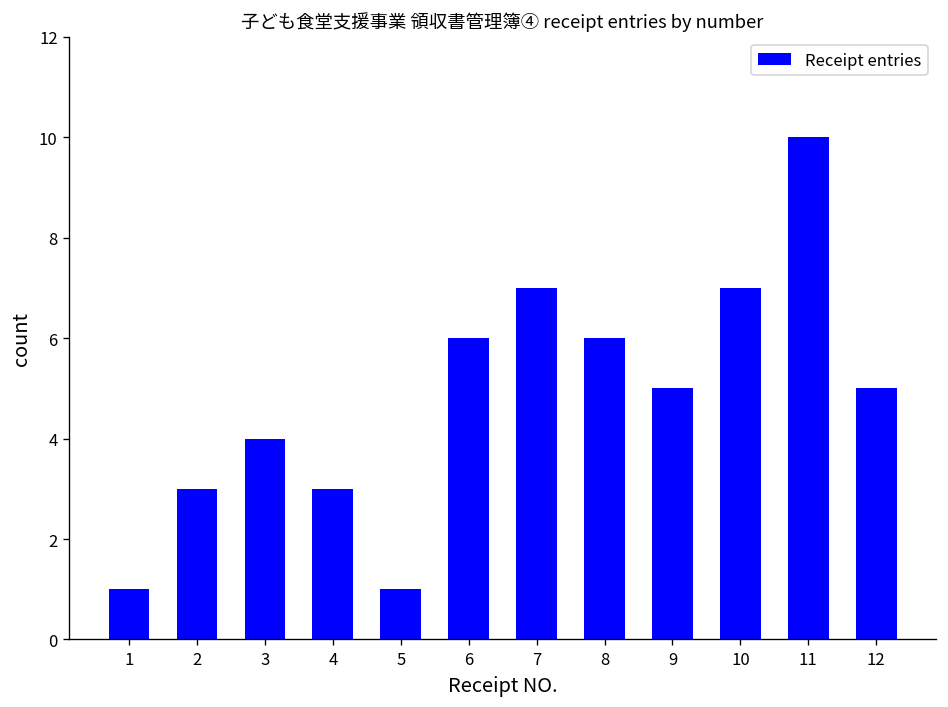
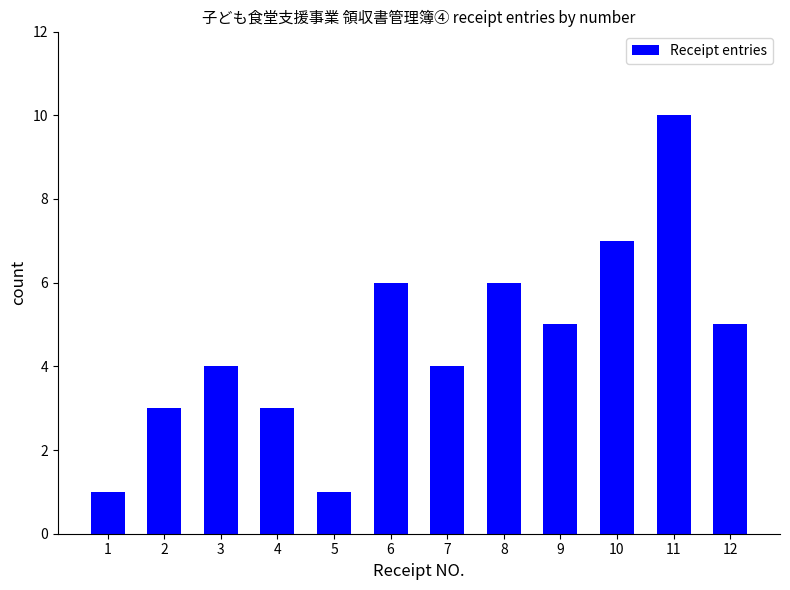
  {
    "1": 1,
    "2": 3,
    "3": 4,
    "4": 3,
    "5": 1,
    "6": 6,
-   "7": 7,
+   "7": 4,
    "8": 6,
    "9": 5,
    "10": 7,
    "11": 10,
    "12": 5
  }
